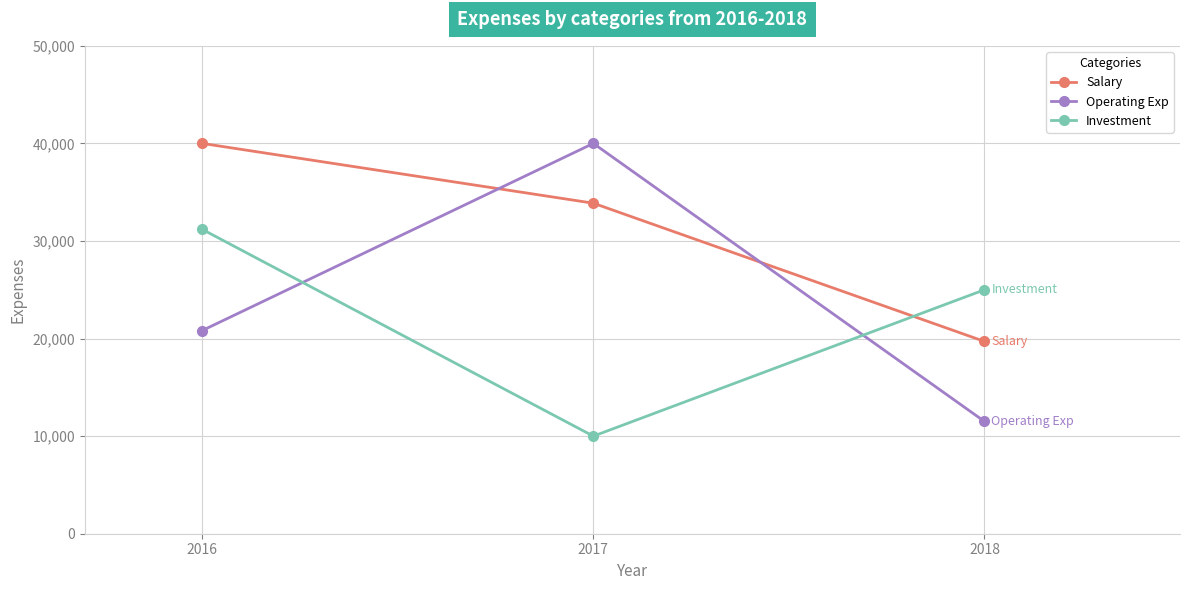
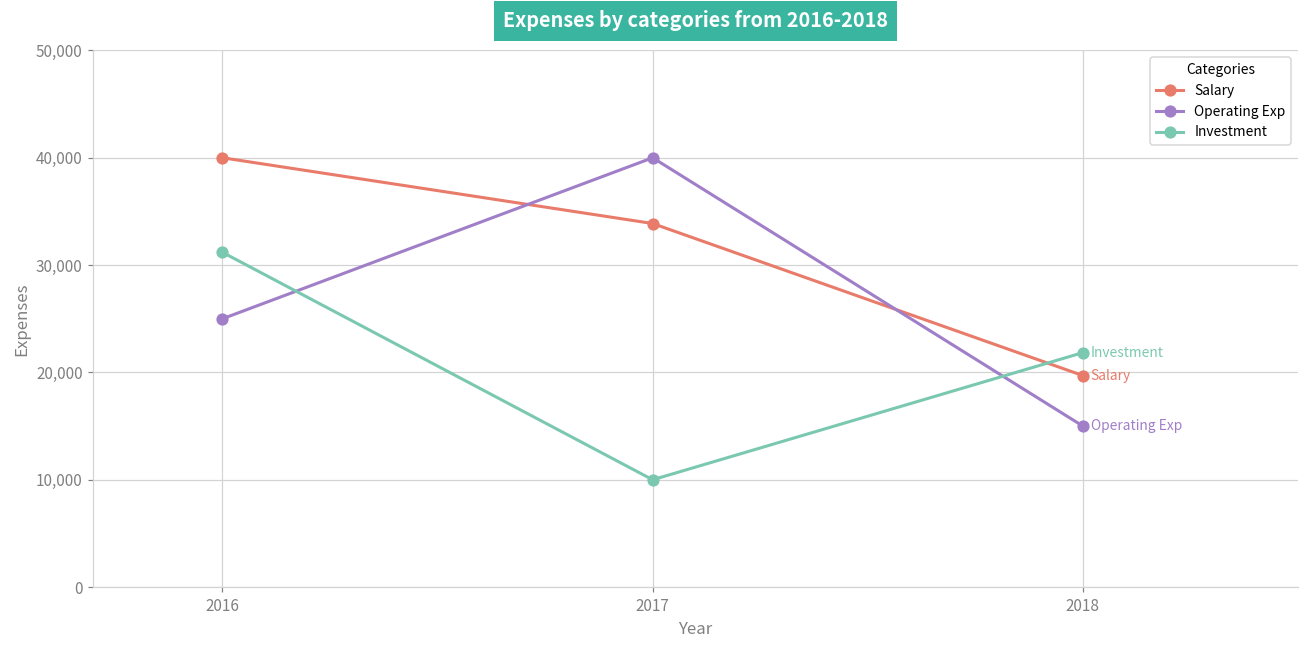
  {
    "Salary": {
      "2016": "40,000",
      "2017": "34,000",
      "2018": "20,000"
    },
    "Operating Exp": {
-     "2016": "21,000",
+     "2016": "25,000",
      "2017": "40,000",
-     "2018": "12,000"
+     "2018": "15,000"
    },
    "Investment": {
      "2016": "31,000",
      "2017": "10,000",
-     "2018": "25,000"
+     "2018": "22,000"
    }
  }
